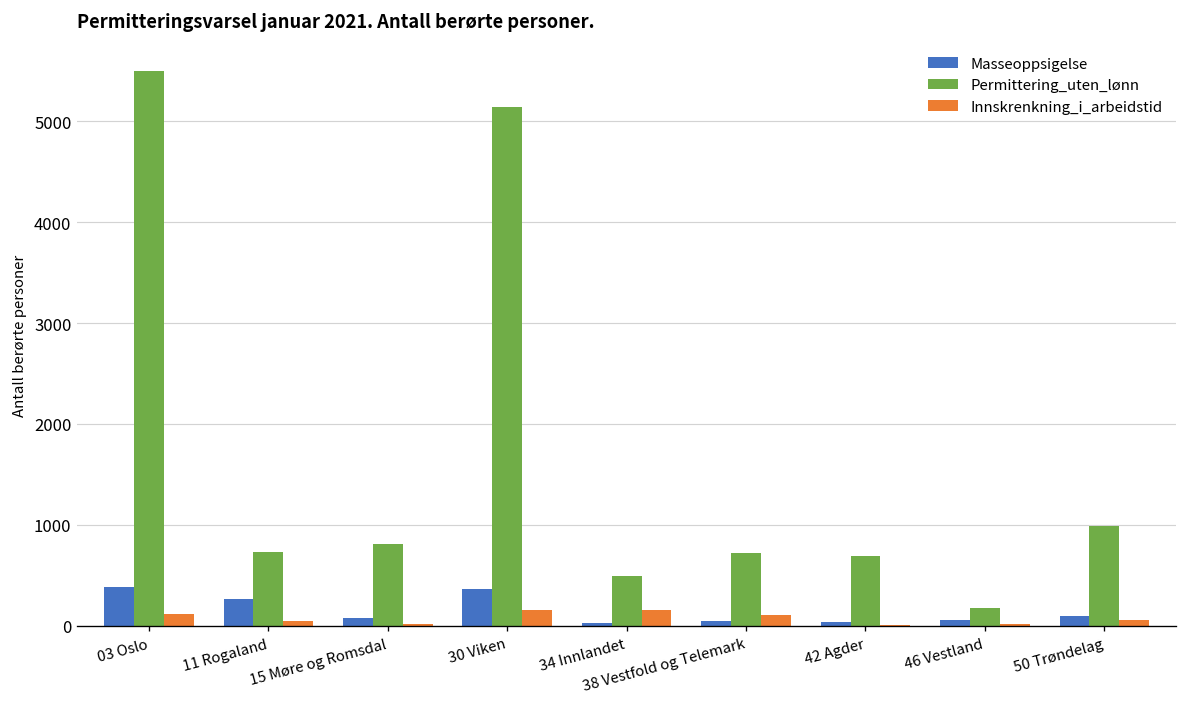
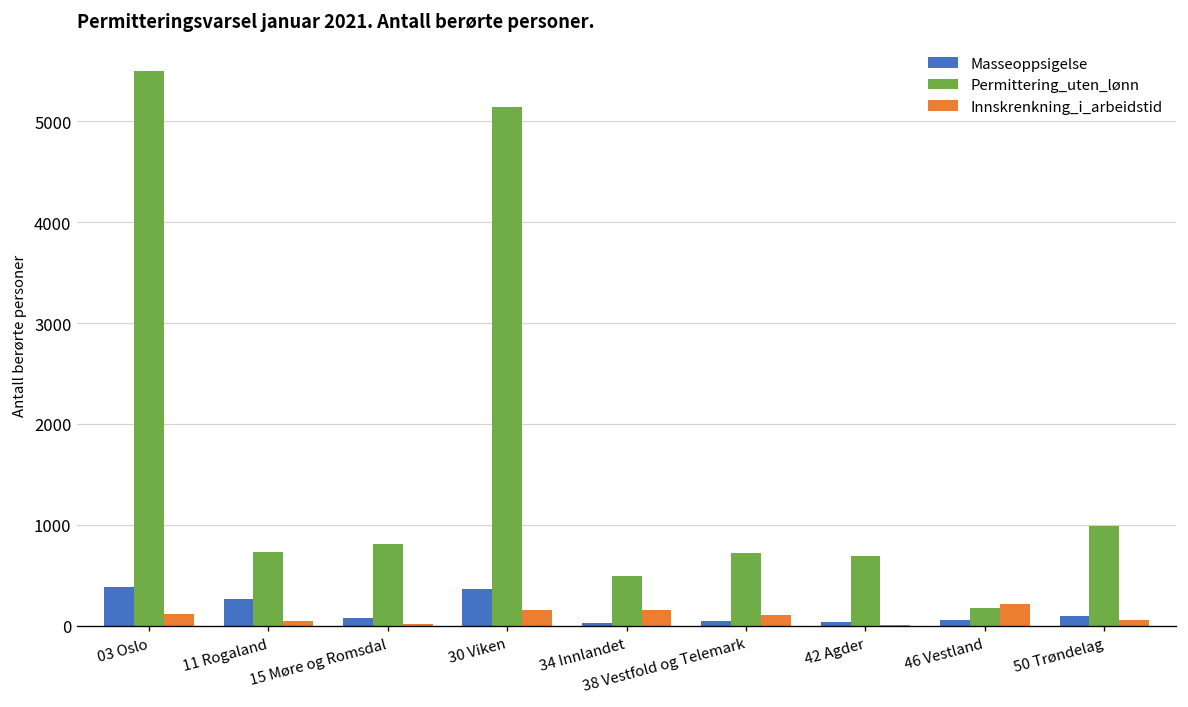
  {
    "Masseoppsigelse": {
      "03 Oslo": 400,
      "11 Rogaland": 300,
      "15 Møre og Romsdal": 100,
      "30 Viken": 400,
      "38 Vestfold og Telemark": 100,
      "42 Agder": 0,
      "46 Vestland": 100,
      "50 Trøndelag": 100
    },
    "Permittering_uten_lønn": {
      "03 Oslo": 5500,
      "11 Rogaland": 700,
      "15 Møre og Romsdal": 800,
      "30 Viken": 5100,
      "34 Innlandet": 500,
      "38 Vestfold og Telemark": 700,
      "42 Agder": 700,
      "46 Vestland": 200,
      "50 Trøndelag": 1000
    },
    "Innskrenkning_i_arbeidstid": {
      "03 Oslo": 100,
      "11 Rogaland": 0,
      "30 Viken": 200,
      "34 Innlandet": 200,
      "38 Vestfold og Telemark": 100,
-     "46 Vestland": 0,
+     "46 Vestland": 200,
      "50 Trøndelag": 100
    }
  }
